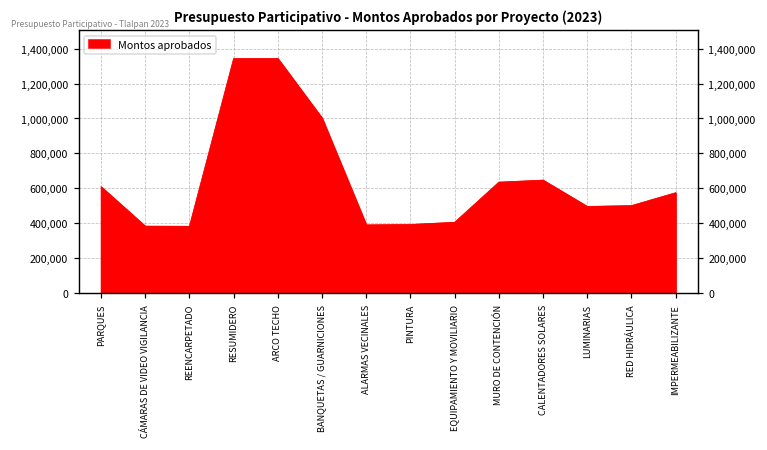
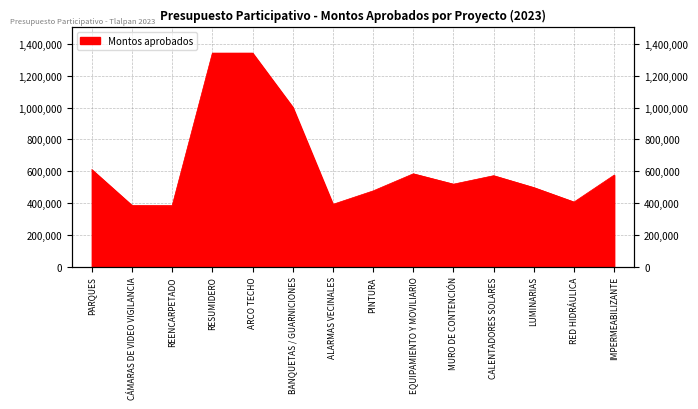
  {
    "PARQUES": "610,000",
    "CÁMARAS DE VIDEO VIGILANCIA": "380,000",
    "REENCARPETADO": "380,000",
    "RESUMIDERO": "1,340,000",
    "ARCO TECHO": "1,340,000",
    "BANQUETAS / GUARNICIONES": "1,000,000",
    "ALARMAS VECINALES": "390,000",
-   "PINTURA": "390,000",
-   "EQUIPAMIENTO Y MOVILIARIO": "410,000",
-   "MURO DE CONTENCIÓN": "640,000",
-   "CALENTADORES SOLARES": "650,000",
+   "PINTURA": "480,000",
+   "EQUIPAMIENTO Y MOVILIARIO": "580,000",
+   "MURO DE CONTENCIÓN": "520,000",
+   "CALENTADORES SOLARES": "570,000",
    "LUMINARIAS": "500,000",
-   "RED HIDRÁULICA": "500,000",
+   "RED HIDRÁULICA": "410,000",
    "IMPERMEABILIZANTE": "580,000"
  }
